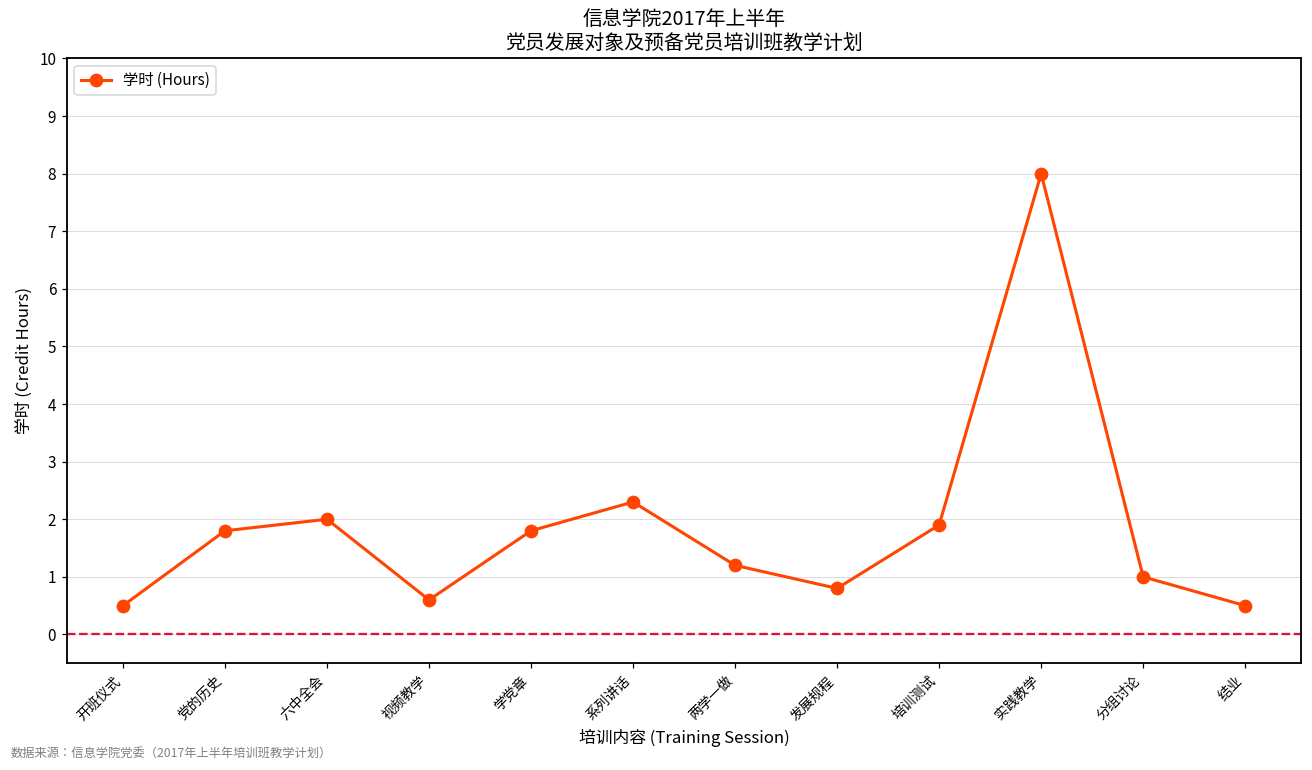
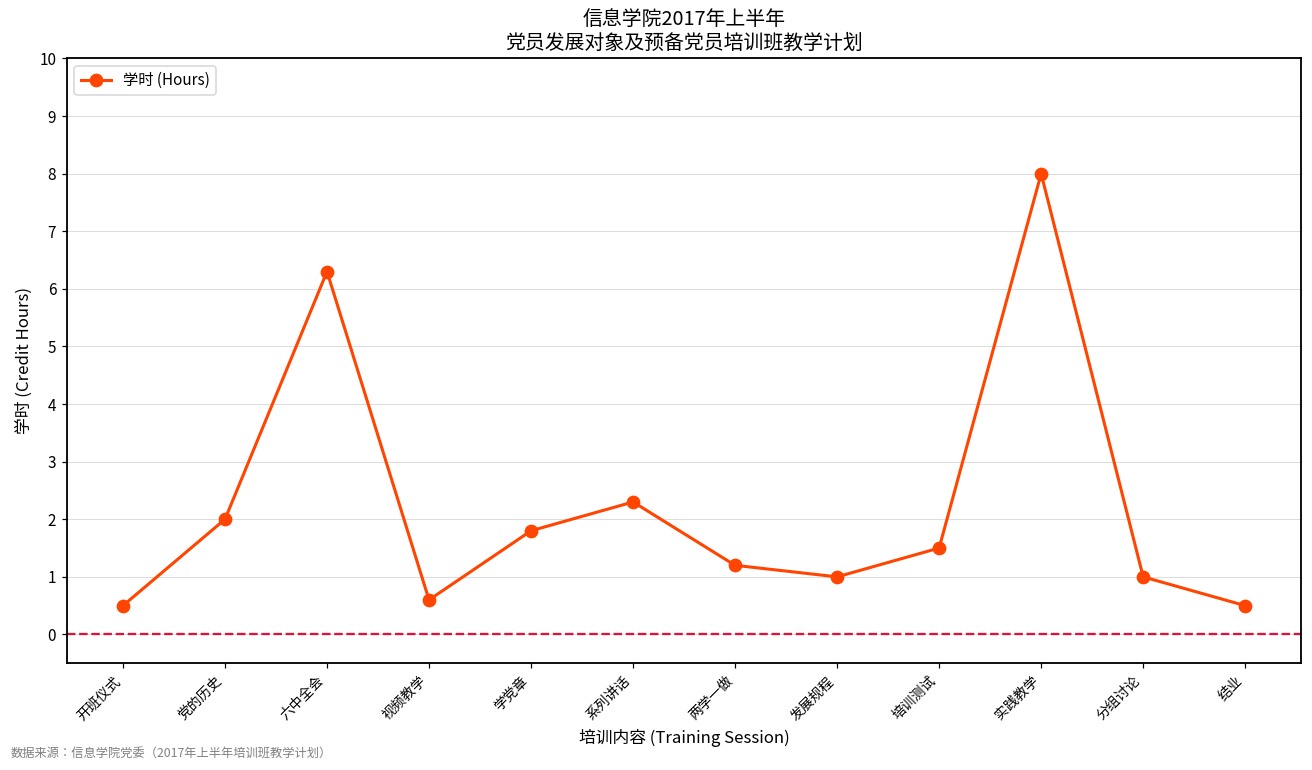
  {
    "开班仪式": 0.5,
-   "党的历史": 1.8,
-   "六中全会": 2.0,
+   "党的历史": 2.0,
+   "六中全会": 6.3,
    "视频教学": 0.6,
    "学党章": 1.8,
    "系列讲话": 2.3,
    "两学一做": 1.2,
-   "发展规程": 0.8,
-   "培训测试": 1.9,
+   "发展规程": 1.0,
+   "培训测试": 1.5,
    "实践教学": 8.0,
    "分组讨论": 1.0,
    "结业": 0.5
  }
